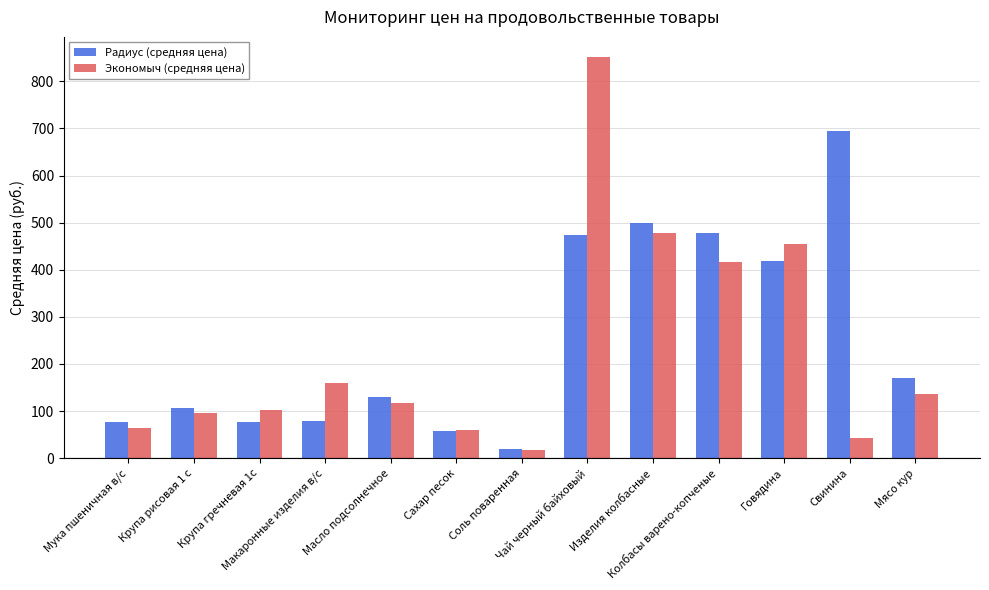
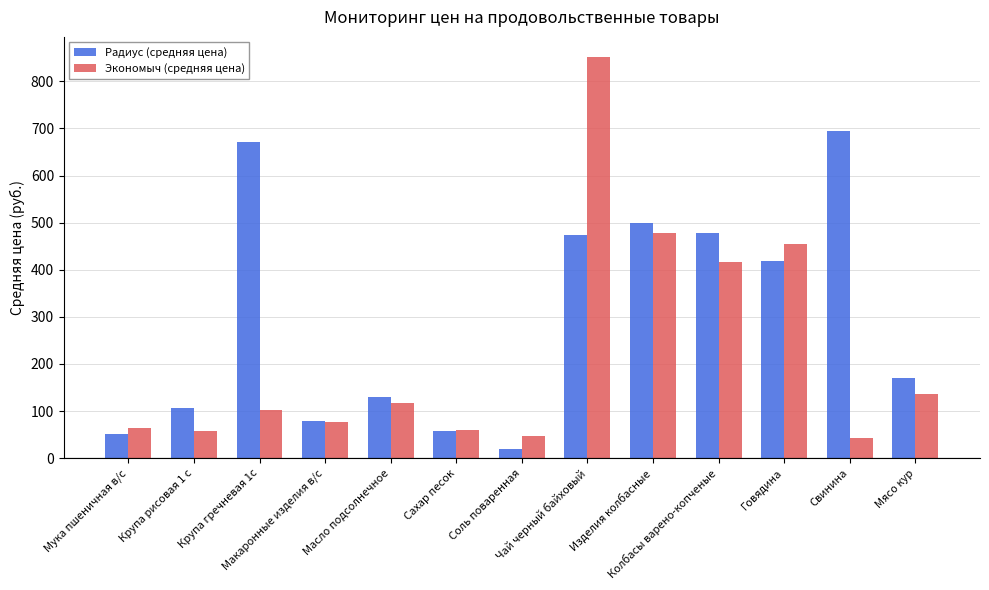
  {
    "Радиус (средняя цена)": {
-     "Мука пшеничная в/с": 80,
+     "Мука пшеничная в/с": 50,
      "Крупа рисовая 1 с": 110,
-     "Крупа гречневая 1с": 80,
+     "Крупа гречневая 1с": 670,
      "Макаронные изделия в/с": 80,
      "Масло подсолнечное": 130,
      "Сахар песок": 60,
      "Соль поваренная": 20,
      "Чай черный байховый": 470,
      "Изделия колбасные": 500,
      "Колбасы варено-копченые": 480,
      "Говядина": 420,
      "Свинина": 690,
      "Мясо кур": 170
    },
    "Экономыч (средняя цена)": {
      "Мука пшеничная в/с": 60,
-     "Крупа рисовая 1 с": 100,
+     "Крупа рисовая 1 с": 60,
      "Крупа гречневая 1с": 100,
-     "Макаронные изделия в/с": 160,
+     "Макаронные изделия в/с": 80,
      "Масло подсолнечное": 120,
      "Сахар песок": 60,
-     "Соль поваренная": 20,
+     "Соль поваренная": 50,
      "Чай черный байховый": 850,
      "Изделия колбасные": 480,
      "Колбасы варено-копченые": 420,
      "Говядина": 450,
      "Свинина": 40,
      "Мясо кур": 140
    }
  }
